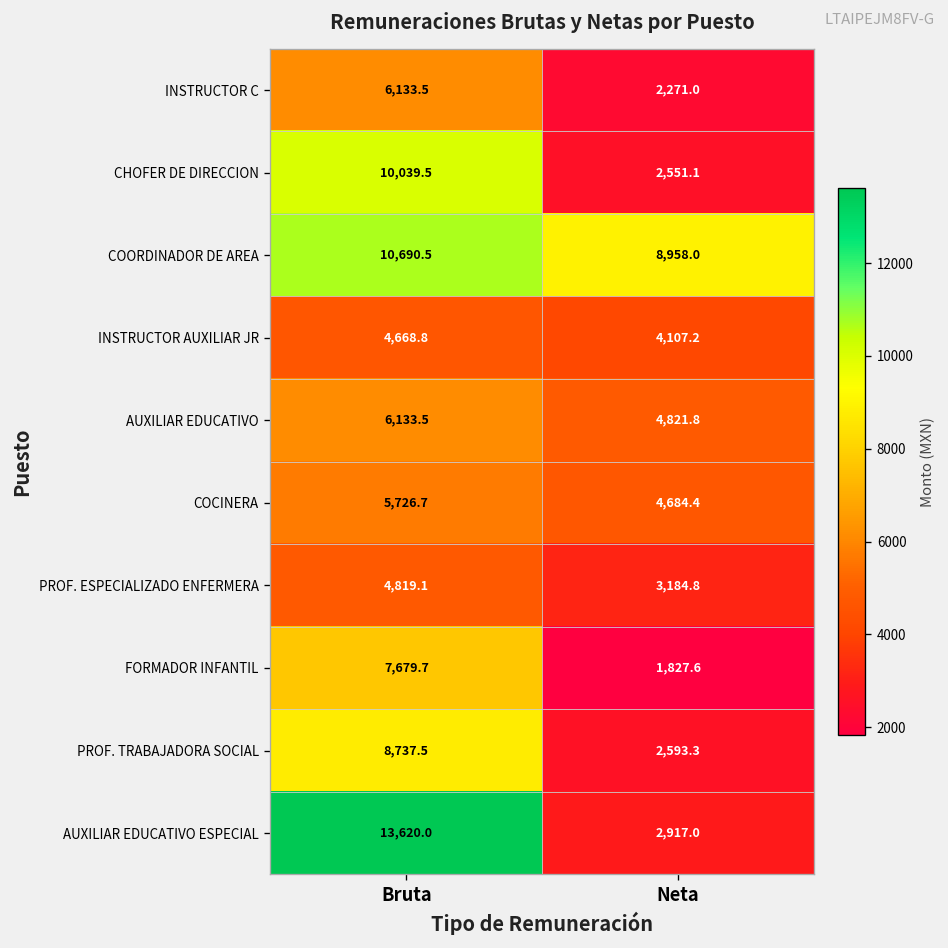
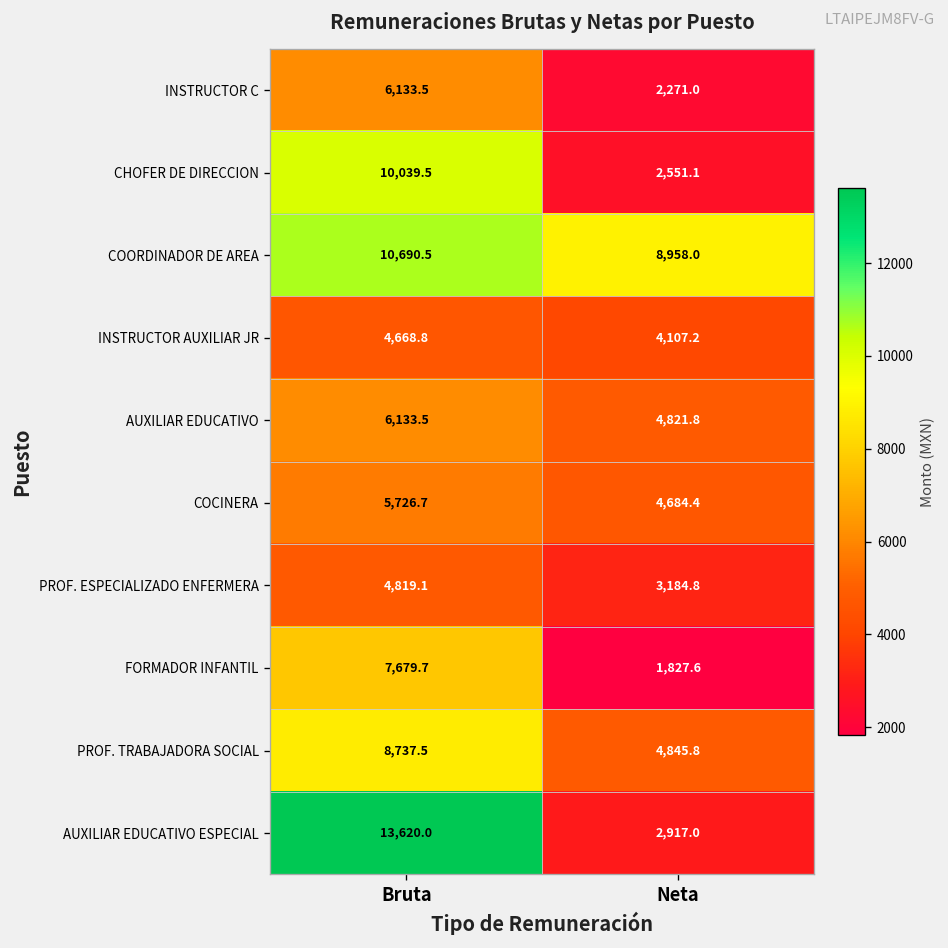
  {
    "INSTRUCTOR C": {
      "Bruta": "6,133.5",
      "Neta": "2,271.0"
    },
    "CHOFER DE DIRECCION": {
      "Bruta": "10,039.5",
      "Neta": "2,551.1"
    },
    "COORDINADOR DE AREA": {
      "Bruta": "10,690.5",
      "Neta": "8,958.0"
    },
    "INSTRUCTOR AUXILIAR JR": {
      "Bruta": "4,668.8",
      "Neta": "4,107.2"
    },
    "AUXILIAR EDUCATIVO": {
      "Bruta": "6,133.5",
      "Neta": "4,821.8"
    },
    "COCINERA": {
      "Bruta": "5,726.7",
      "Neta": "4,684.4"
    },
    "PROF. ESPECIALIZADO ENFERMERA": {
      "Bruta": "4,819.1",
      "Neta": "3,184.8"
    },
    "FORMADOR INFANTIL": {
      "Bruta": "7,679.7",
      "Neta": "1,827.6"
    },
    "PROF. TRABAJADORA SOCIAL": {
      "Bruta": "8,737.5",
-     "Neta": "2,593.3"
+     "Neta": "4,845.8"
    },
    "AUXILIAR EDUCATIVO ESPECIAL": {
      "Bruta": "13,620.0",
      "Neta": "2,917.0"
    }
  }
